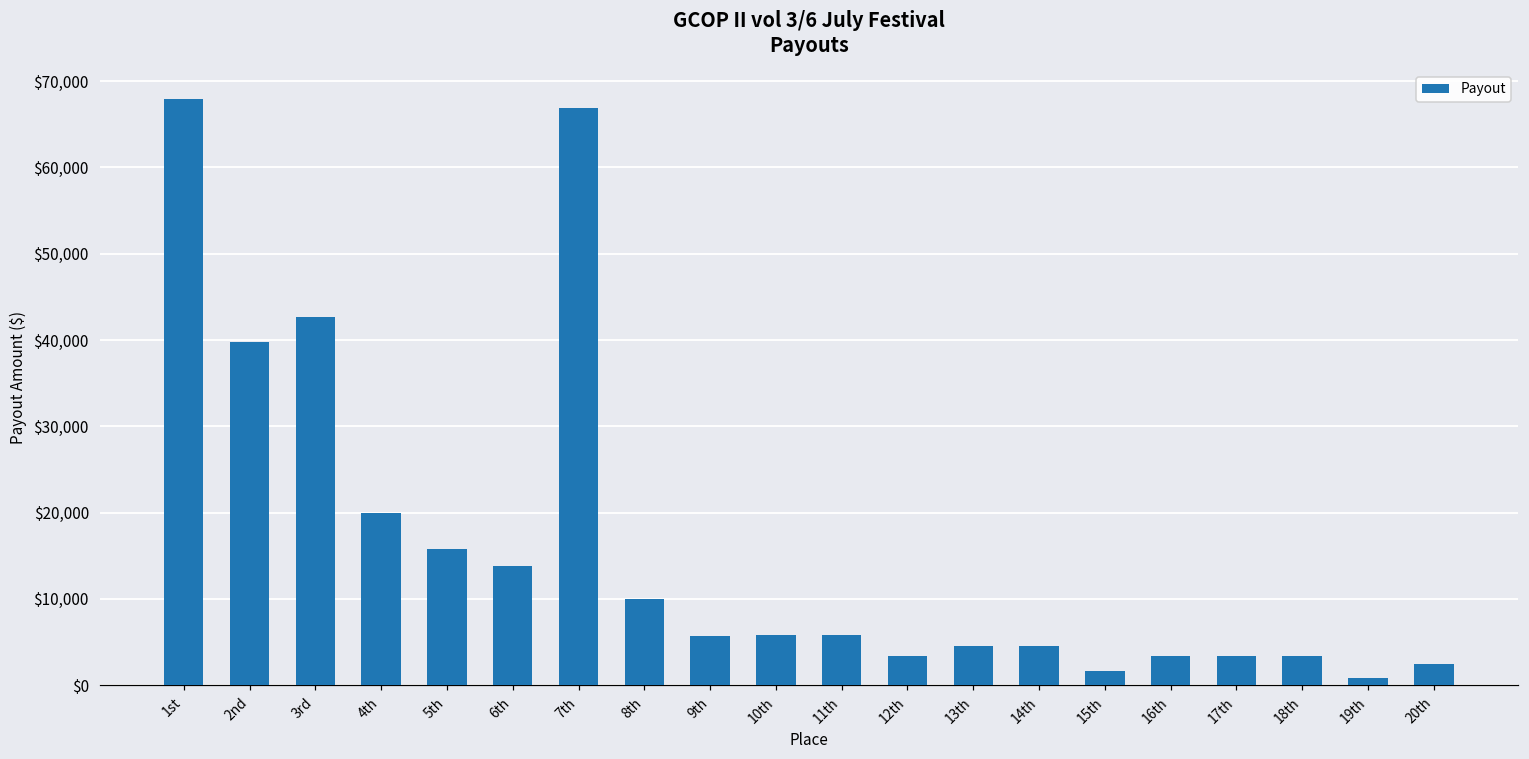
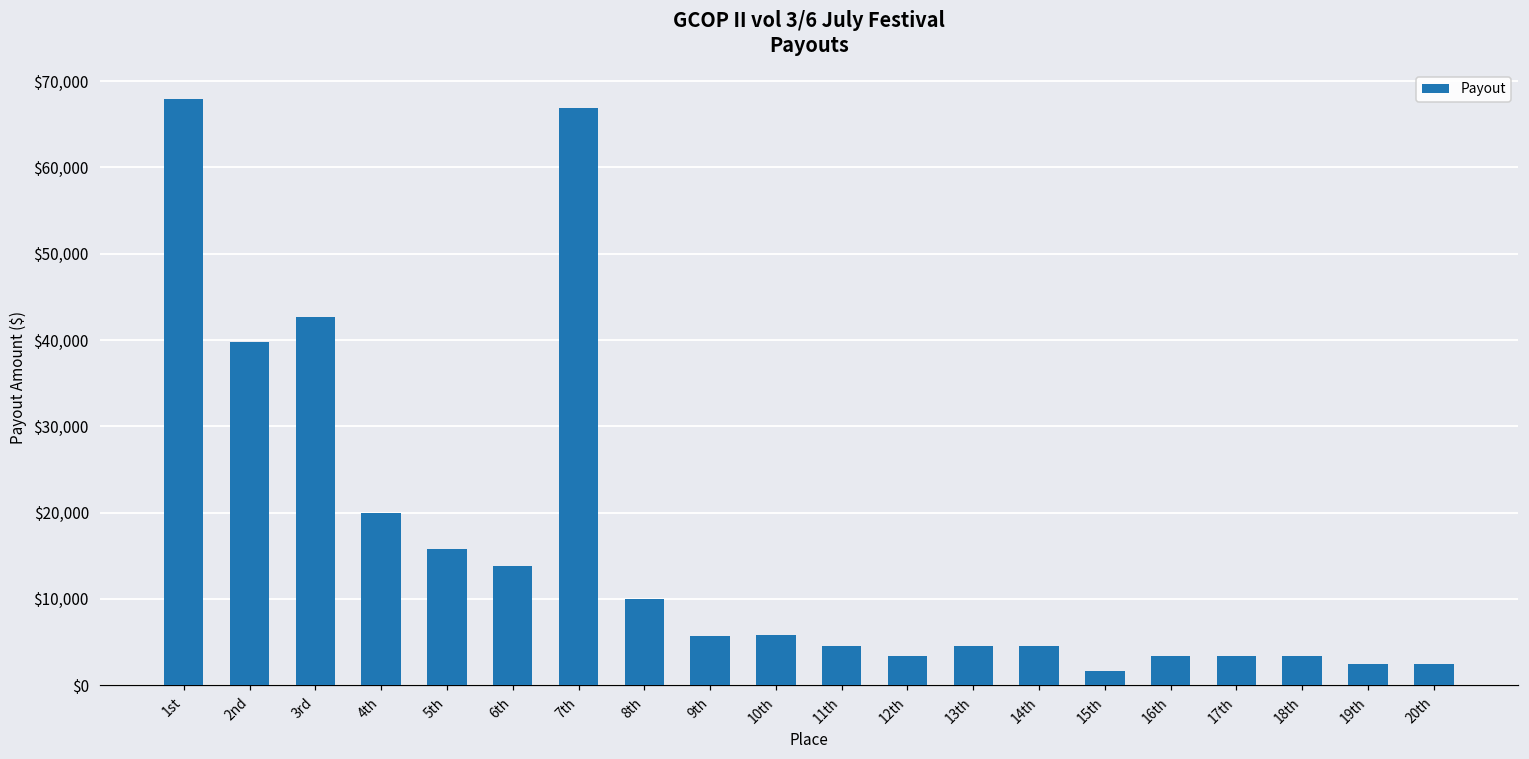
  {
    "1st": "$68,000",
    "2nd": "$40,000",
    "3rd": "$43,000",
    "4th": "$20,000",
    "5th": "$16,000",
    "6th": "$14,000",
    "7th": "$67,000",
    "8th": "$10,000",
    "9th": "$6,000",
    "10th": "$6,000",
-   "11th": "$6,000",
+   "11th": "$5,000",
    "12th": "$3,000",
    "13th": "$5,000",
    "14th": "$5,000",
    "15th": "$2,000",
    "16th": "$3,000",
    "17th": "$3,000",
    "18th": "$3,000",
-   "19th": "$1,000",
+   "19th": "$2,000",
    "20th": "$2,000"
  }
